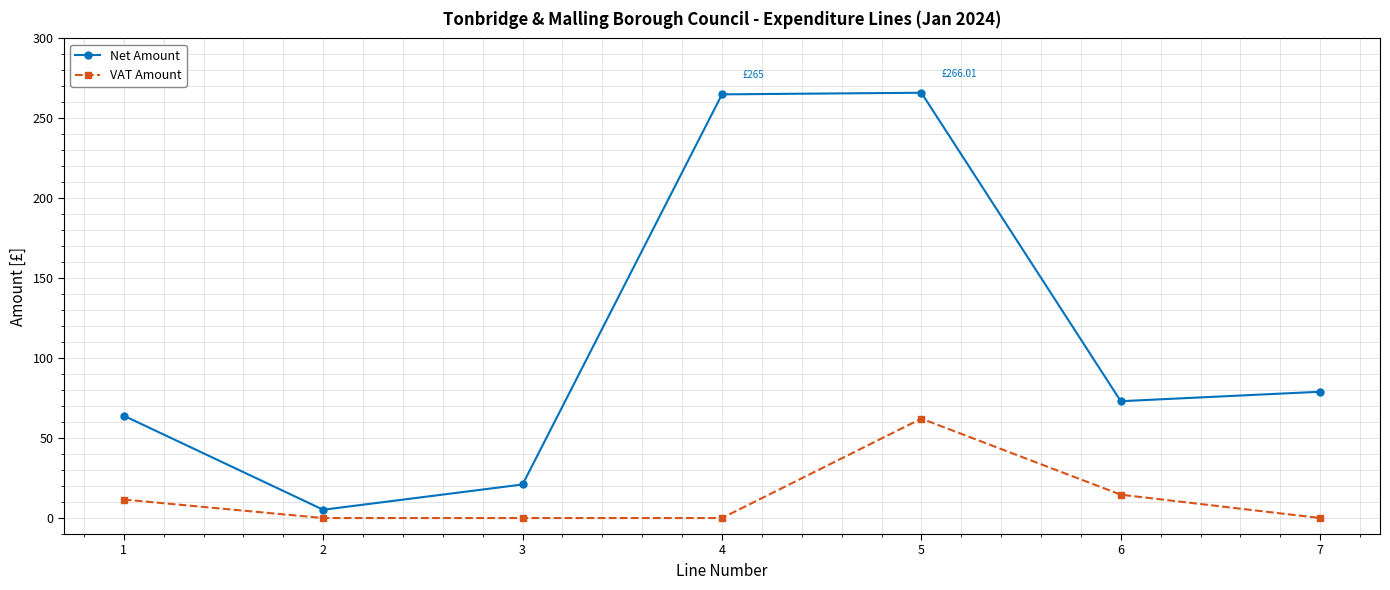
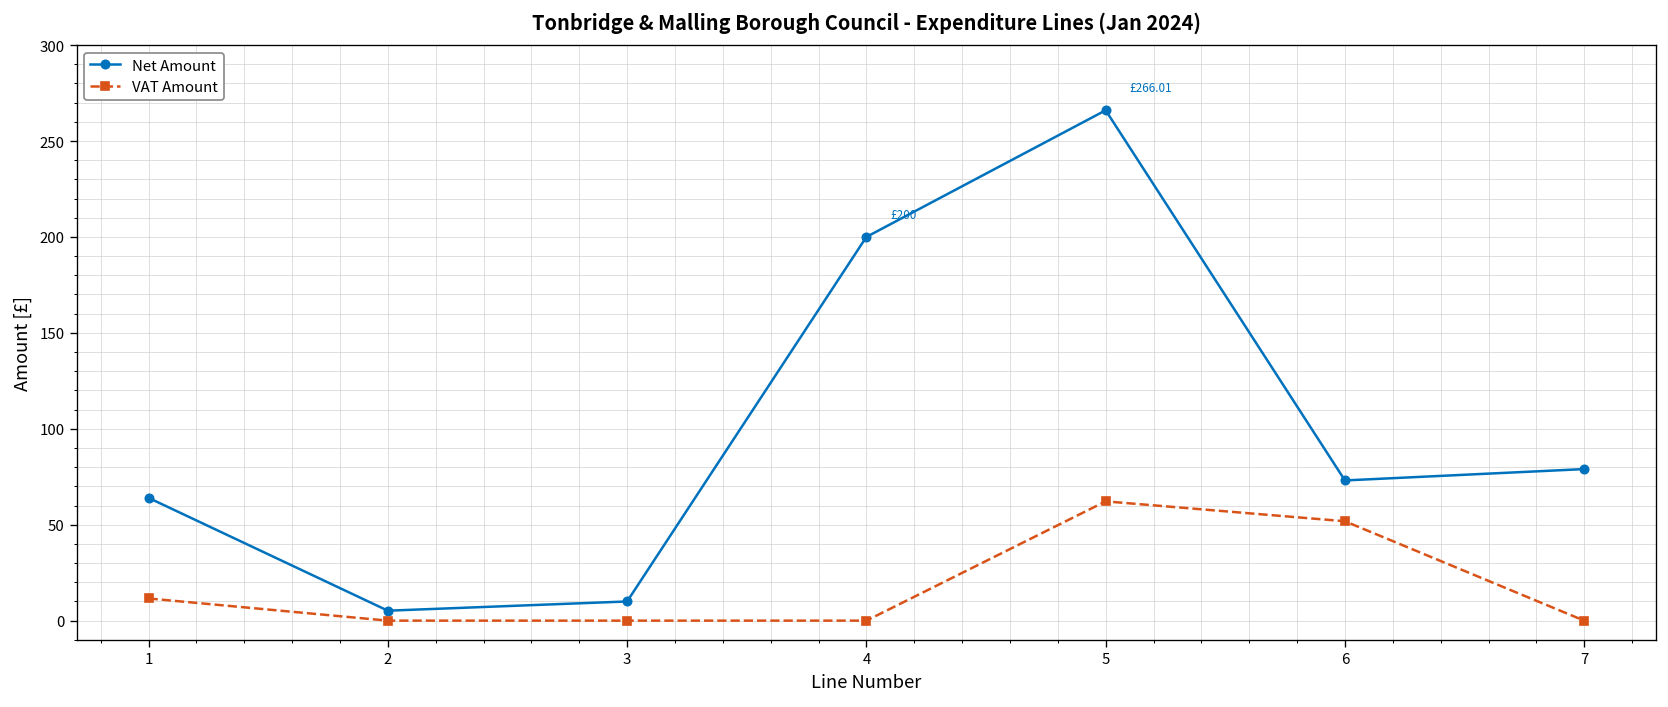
  {
    "Net Amount": {
-     "3": "21",
-     "4": "£265",
+     "3": "10",
+     "4": "£200",
      "5": "£266.01"
    },
    "VAT Amount": {
      "1": "12",
      "2": "0",
      "3": "0",
      "4": "0",
      "5": "62",
-     "6": "15",
+     "6": "52",
      "7": "0"
    }
  }
